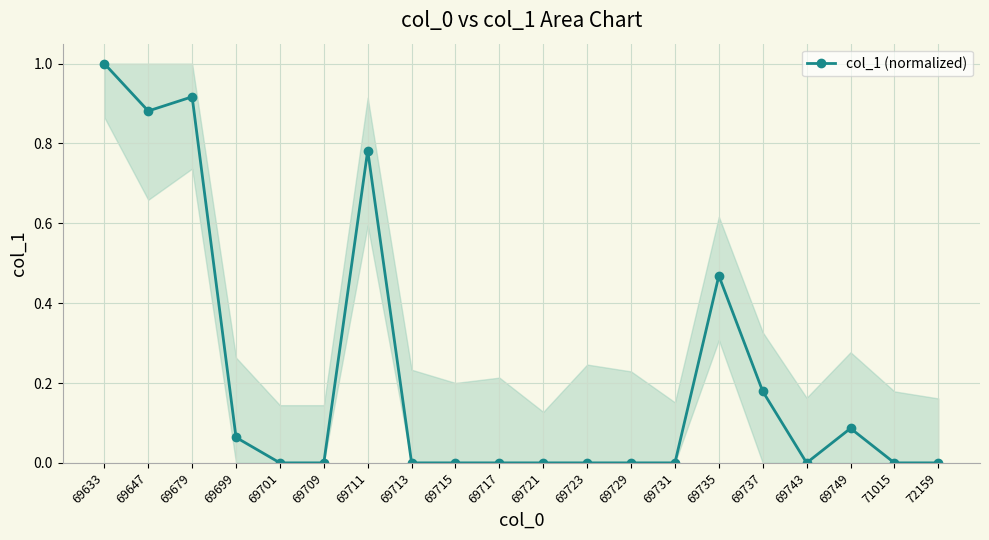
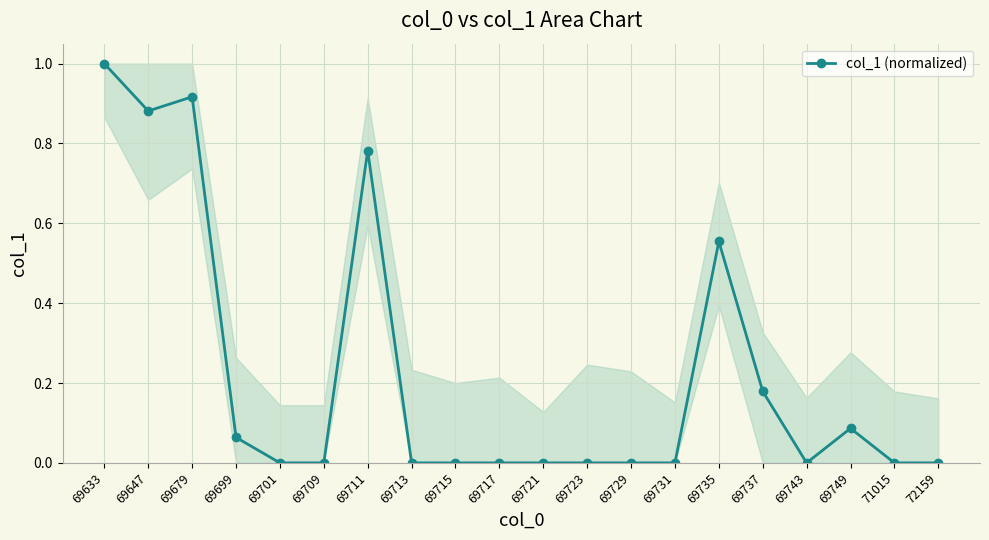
  {
    "col_1 (normalized)": {
      "69647": 0.88,
      "69679": 0.92,
      "69699": 0.06,
      "69701": 0.00,
      "69709": 0.00,
      "69711": 0.78,
      "69713": 0.00,
      "69715": 0.00,
      "69717": 0.00,
      "69721": 0.00,
      "69723": 0.00,
      "69729": 0.00,
      "69731": 0.00,
-     "69735": 0.47,
+     "69735": 0.55,
      "69737": 0.18,
      "69743": 0.00,
      "69749": 0.09,
      "71015": 0.00,
      "72159": 0.00
    }
  }
